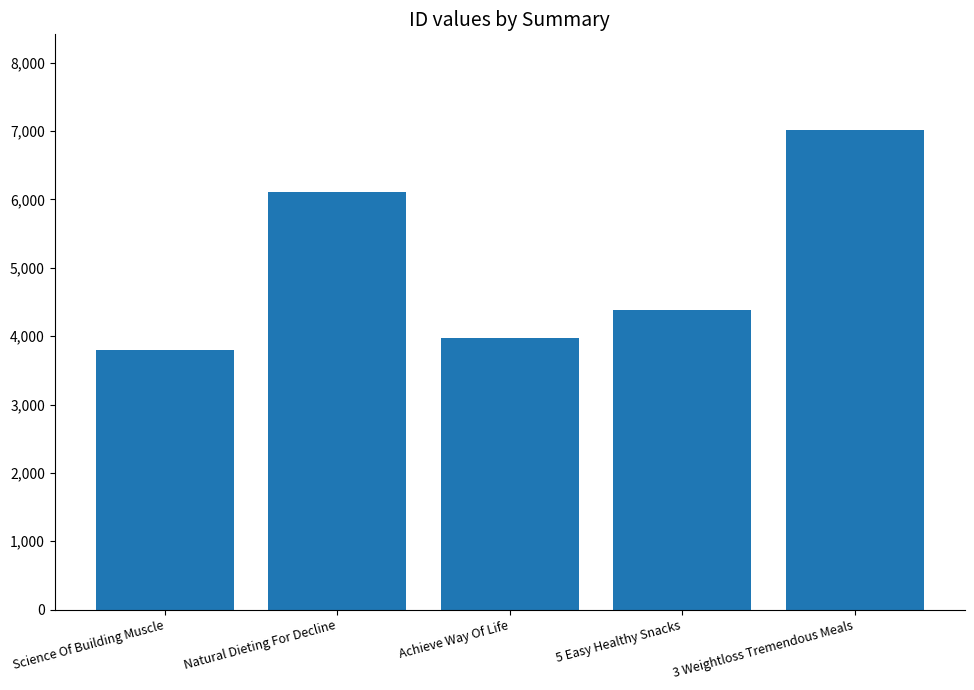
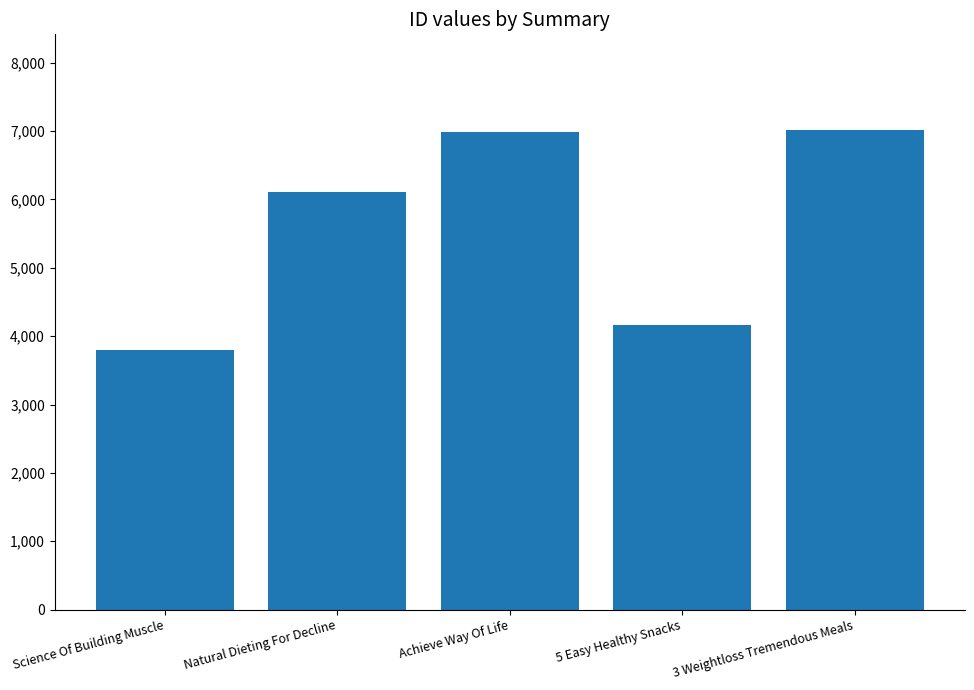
  {
    "Science Of Building Muscle": "3,800",
    "Natural Dieting For Decline": "6,100",
-   "Achieve Way Of Life": "4,000",
-   "5 Easy Healthy Snacks": "4,400",
+   "Achieve Way Of Life": "7,000",
+   "5 Easy Healthy Snacks": "4,200",
    "3 Weightloss Tremendous Meals": "7,000"
  }
